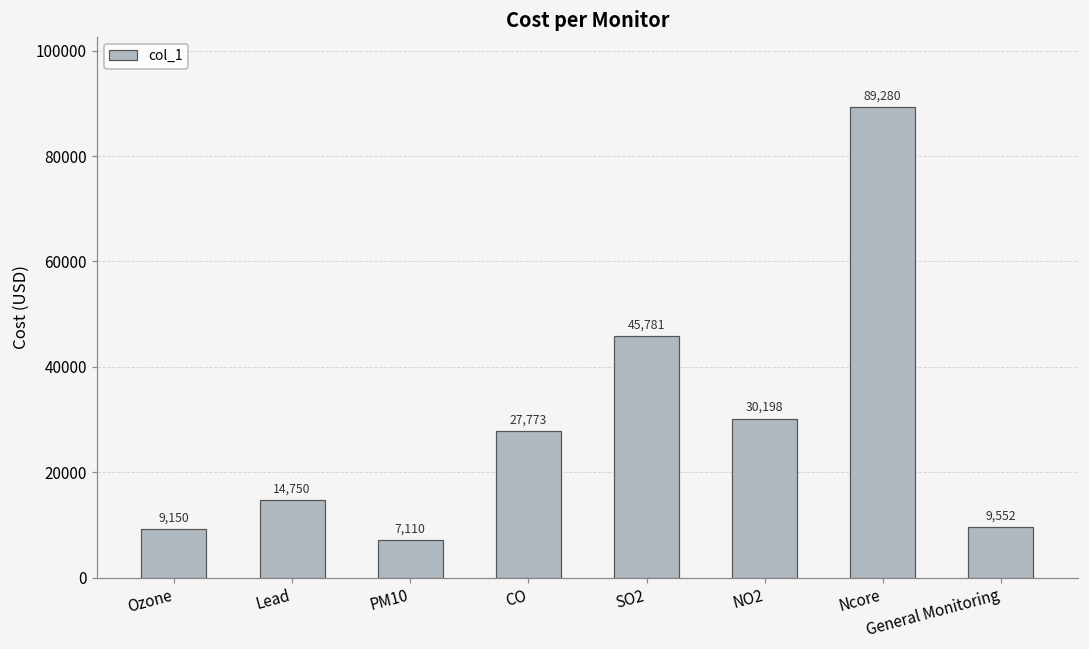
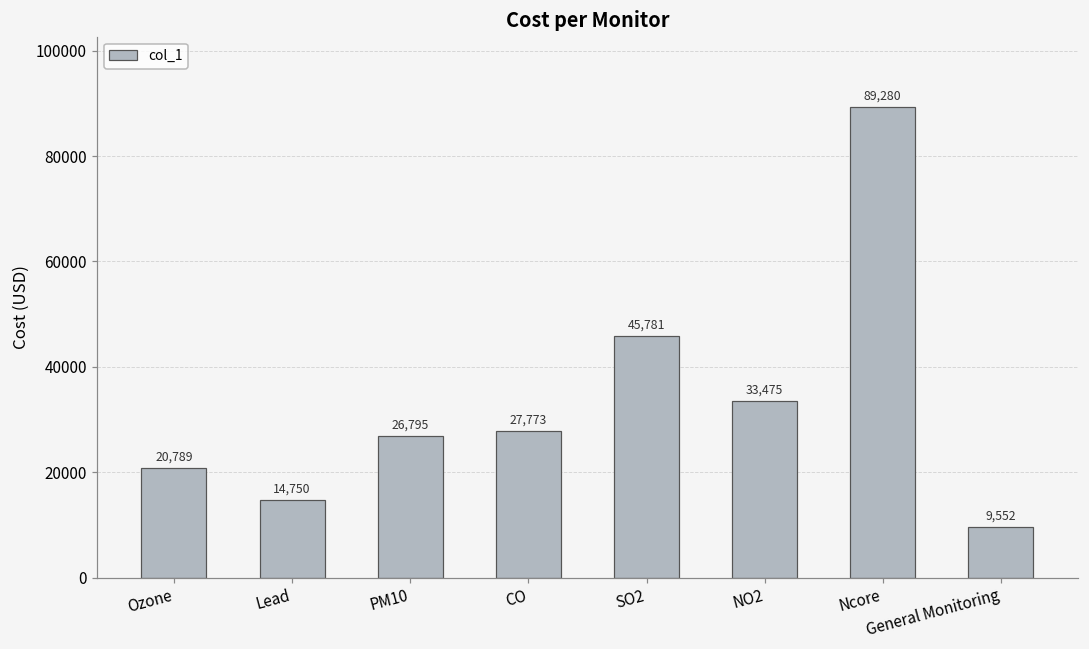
  {
-   "Ozone": "9,150",
+   "Ozone": "20,789",
    "Lead": "14,750",
-   "PM10": "7,110",
+   "PM10": "26,795",
    "CO": "27,773",
    "SO2": "45,781",
-   "NO2": "30,198",
+   "NO2": "33,475",
    "Ncore": "89,280",
    "General Monitoring": "9,552"
  }
